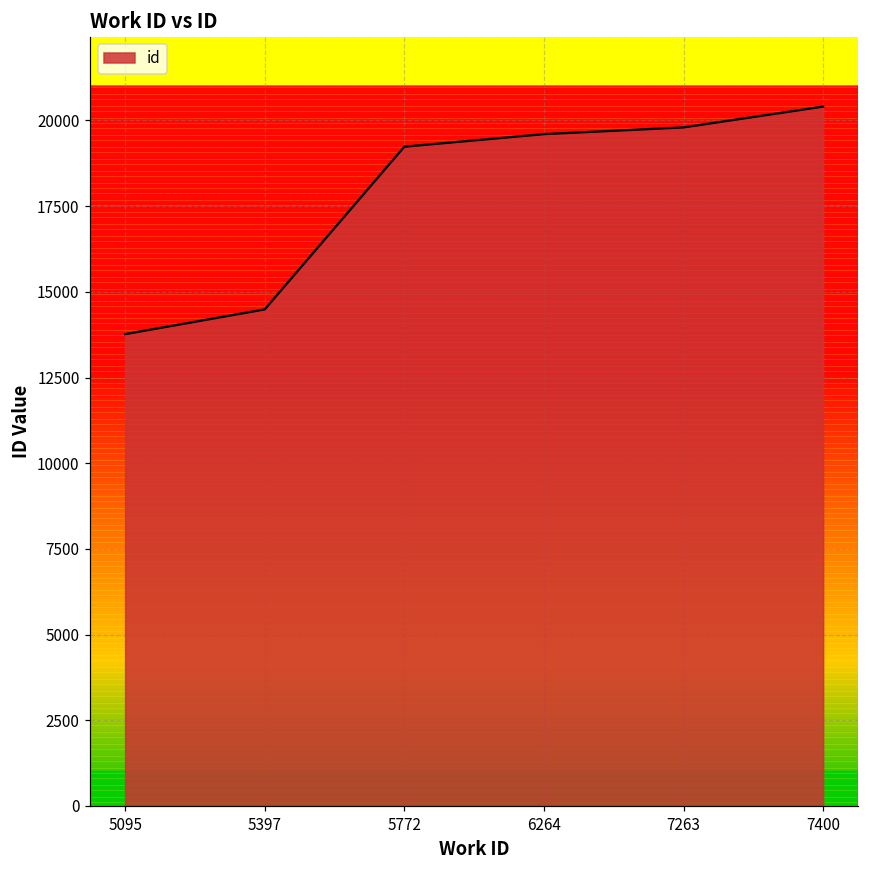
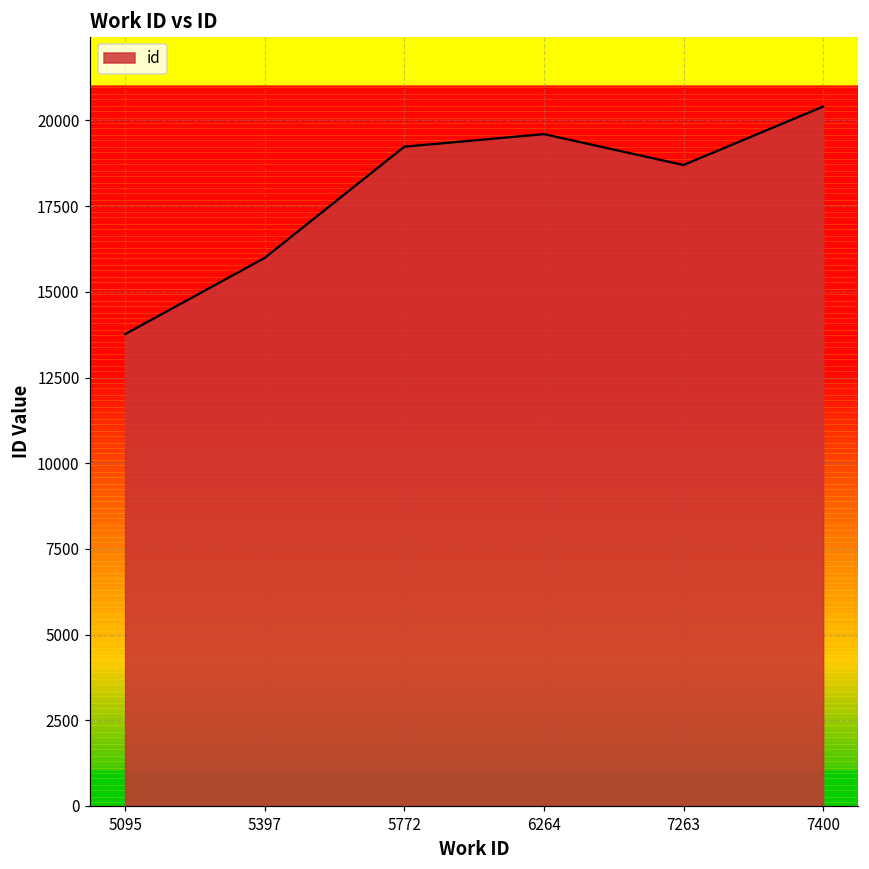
  {
    "5095": 13800,
-   "5397": 14500,
+   "5397": 16000,
    "5772": 19200,
    "6264": 19600,
-   "7263": 19800,
+   "7263": 18700,
    "7400": 20400
  }
